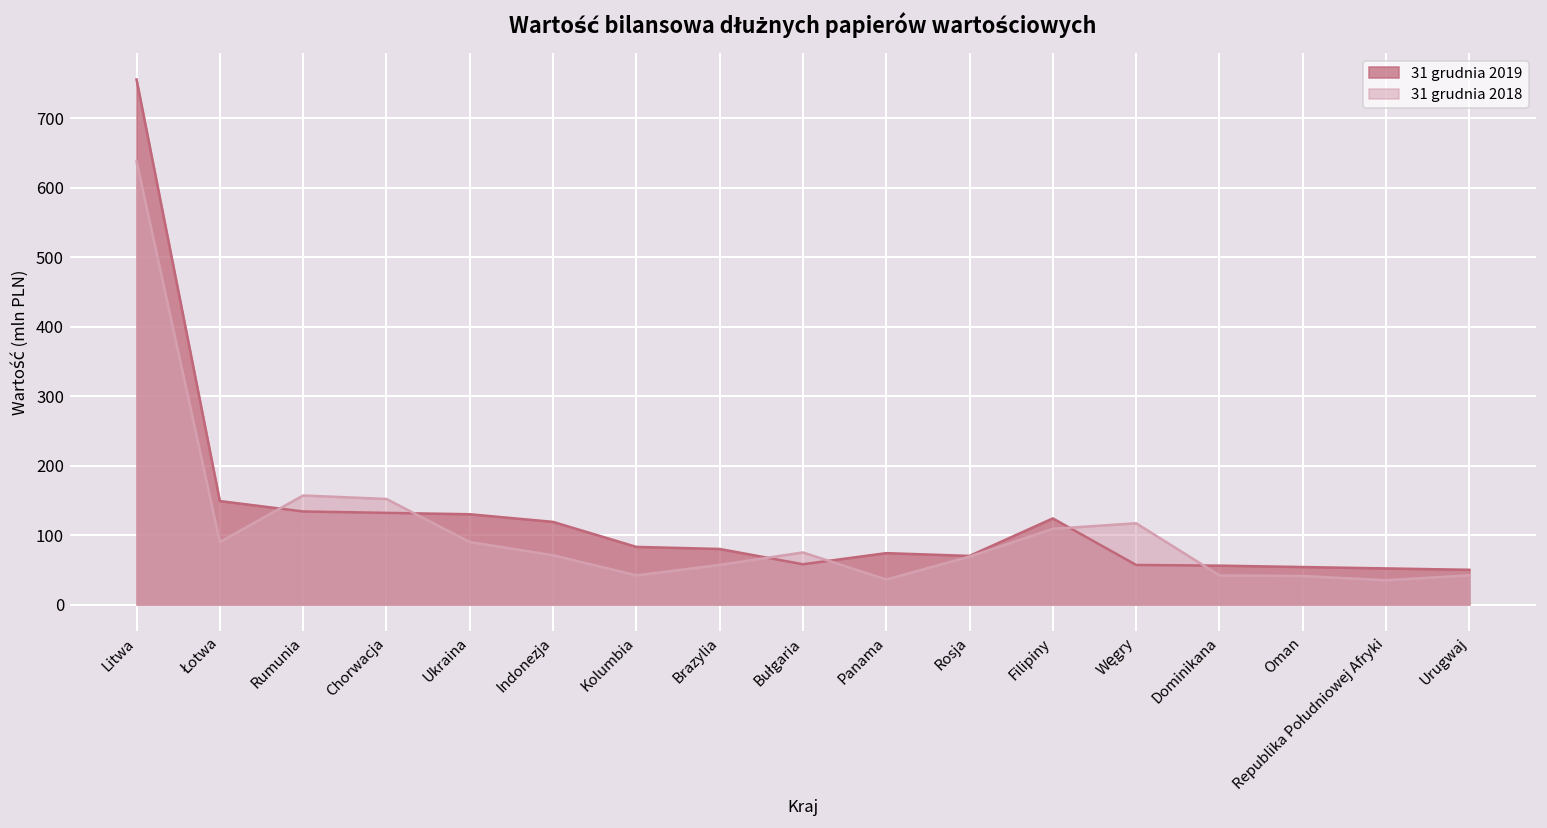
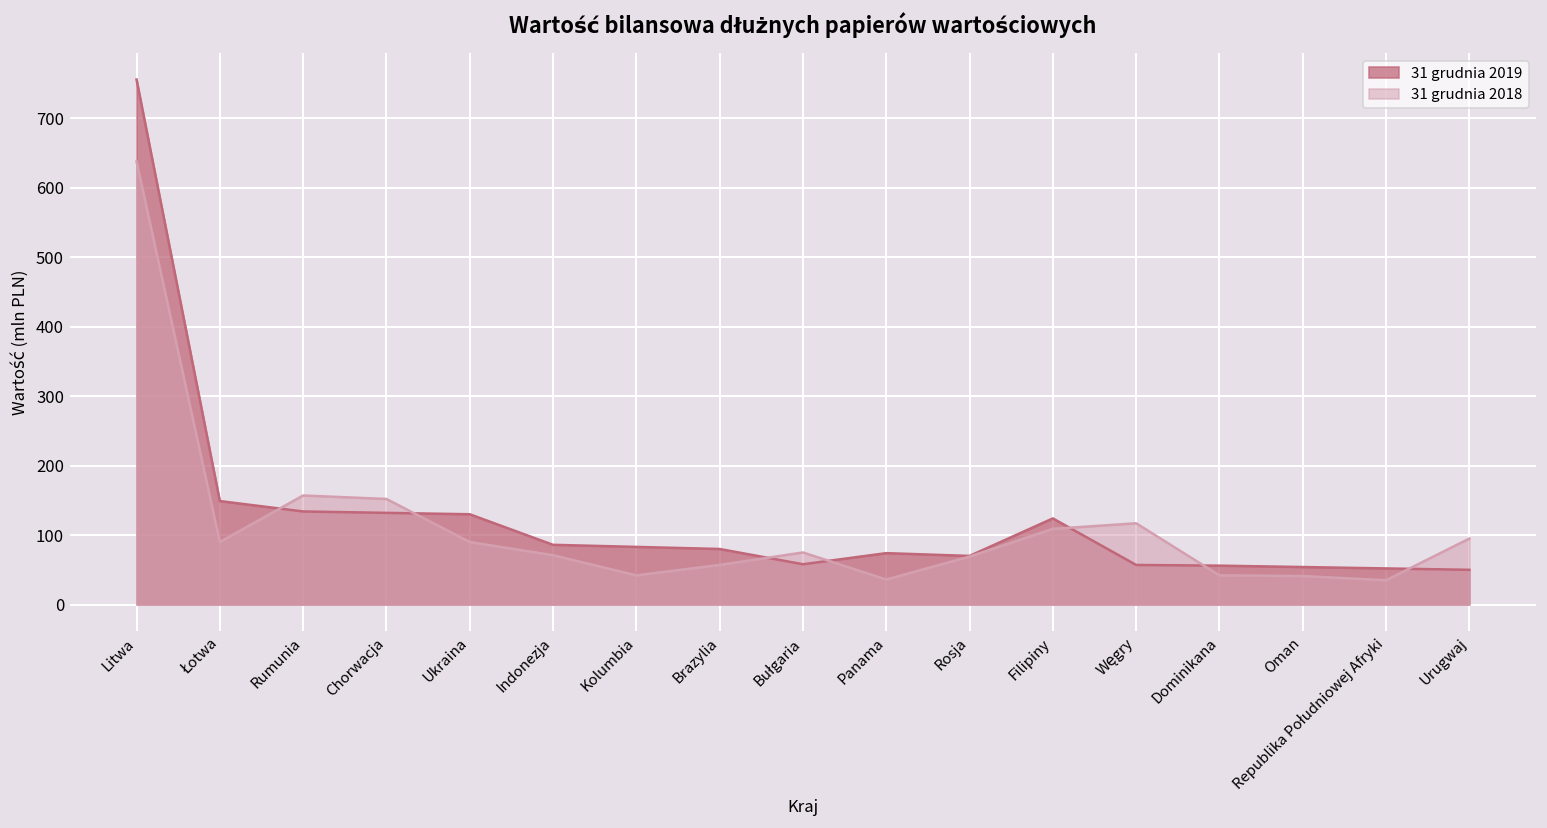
  {
    "31 grudnia 2019": {
      "Litwa": 760,
      "Łotwa": 150,
      "Rumunia": 130,
      "Chorwacja": 130,
      "Ukraina": 130,
-     "Indonezja": 120,
+     "Indonezja": 90,
      "Kolumbia": 80,
      "Brazylia": 80,
      "Bułgaria": 60,
      "Panama": 70,
      "Filipiny": 120,
      "Węgry": 60,
      "Dominikana": 60,
      "Oman": 50,
      "Republika Południowej Afryki": 50,
      "Urugwaj": 50
    },
    "31 grudnia 2018": {
      "Litwa": 640,
      "Łotwa": 90,
      "Rumunia": 160,
      "Chorwacja": 150,
      "Ukraina": 90,
      "Indonezja": 70,
      "Kolumbia": 40,
      "Brazylia": 60,
      "Bułgaria": 80,
      "Panama": 40,
      "Filipiny": 110,
      "Węgry": 120,
      "Dominikana": 40,
      "Oman": 40,
      "Republika Południowej Afryki": 40,
-     "Urugwaj": 40
+     "Urugwaj": 100
    }
  }
